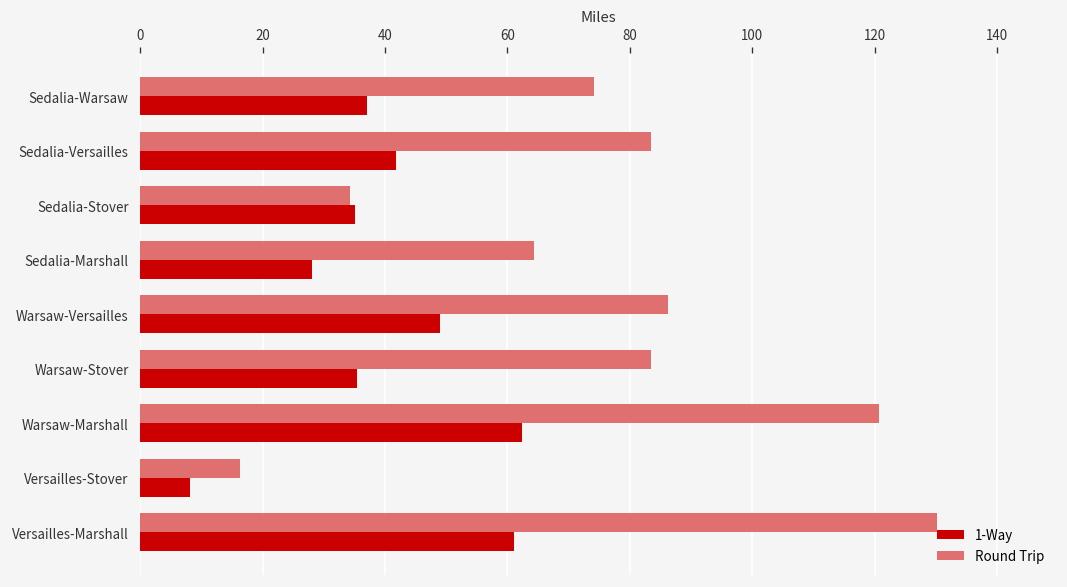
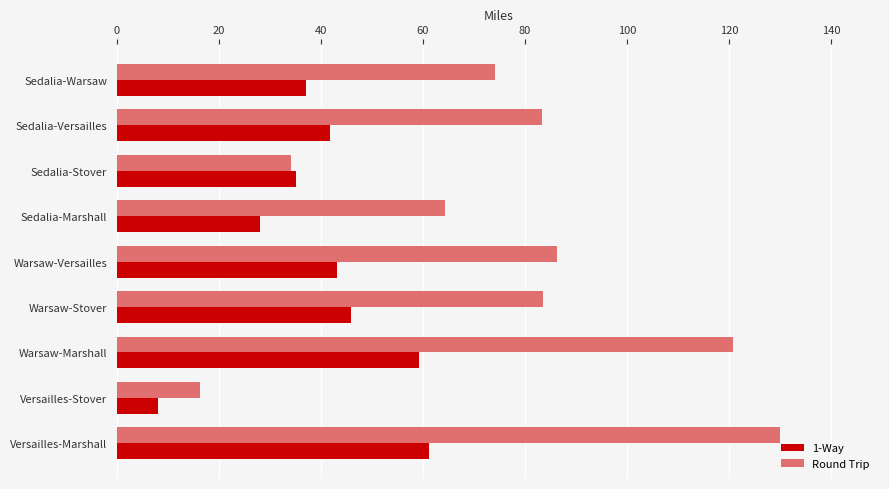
  {
    "1-Way": {
      "Sedalia-Warsaw": 37,
      "Sedalia-Versailles": 42,
      "Sedalia-Stover": 35,
      "Sedalia-Marshall": 28,
-     "Warsaw-Versailles": 49,
-     "Warsaw-Stover": 35,
-     "Warsaw-Marshall": 62,
+     "Warsaw-Versailles": 43,
+     "Warsaw-Stover": 46,
+     "Warsaw-Marshall": 59,
      "Versailles-Stover": 8,
      "Versailles-Marshall": 61
    },
    "Round Trip": {
      "Sedalia-Warsaw": 74,
      "Sedalia-Versailles": 83,
      "Sedalia-Stover": 34,
      "Sedalia-Marshall": 64,
      "Warsaw-Versailles": 86,
      "Warsaw-Stover": 84,
      "Warsaw-Marshall": 121,
      "Versailles-Stover": 16,
      "Versailles-Marshall": 130
    }
  }
